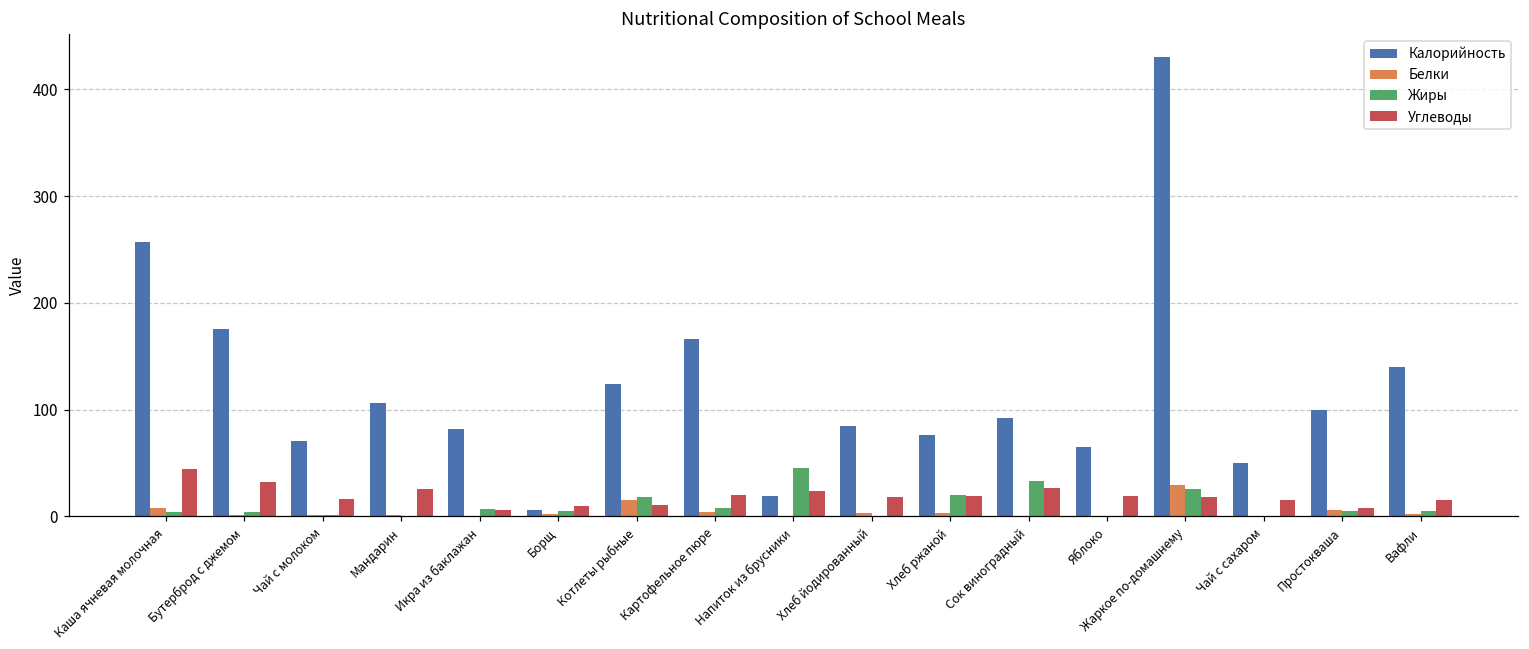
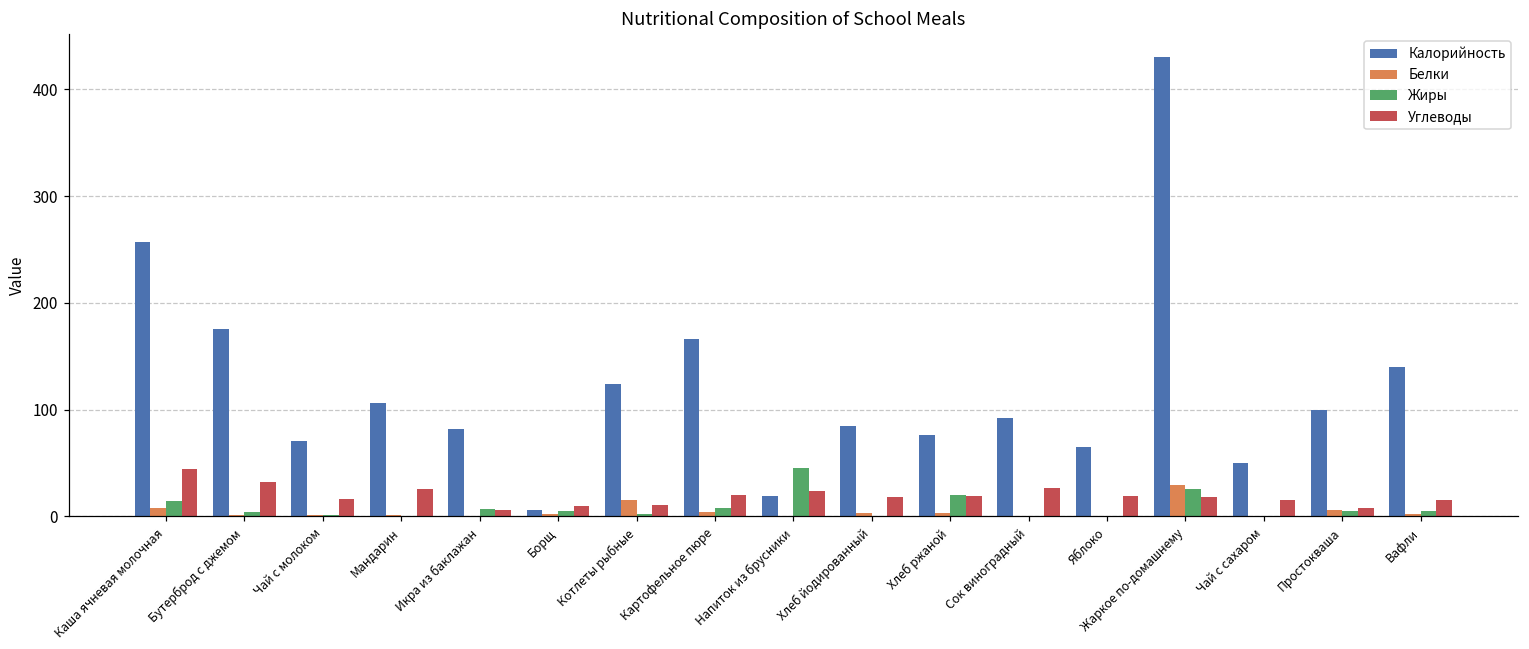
  {
    "Калорийность": {
      "Каша ячневая молочная": 260,
      "Бутерброд с джемом": 180,
      "Чай с молоком": 70,
      "Мандарин": 110,
      "Икра из баклажан": 80,
      "Борщ": 10,
      "Котлеты рыбные": 120,
      "Картофельное пюре": 170,
      "Напиток из брусники": 20,
      "Хлеб йодированный": 90,
      "Хлеб ржаной": 80,
      "Сок виноградный": 90,
      "Яблоко": 70,
      "Жаркое по-домашнему": 430,
      "Чай с сахаром": 50,
      "Простокваша": 100,
      "Вафли": 140
    },
    "Жиры": {
-     "Каша ячневая молочная": 0,
+     "Каша ячневая молочная": 10,
      "Бутерброд с джемом": 0,
      "Икра из баклажан": 10,
      "Борщ": 10,
-     "Котлеты рыбные": 20,
+     "Котлеты рыбные": 0,
      "Картофельное пюре": 10,
      "Напиток из брусники": 50,
      "Хлеб йодированный": 0,
      "Хлеб ржаной": 20,
-     "Сок виноградный": 30,
+     "Сок виноградный": 0,
      "Жаркое по-домашнему": 30,
      "Чай с сахаром": 0,
      "Простокваша": 10,
      "Вафли": 0
    }
  }
